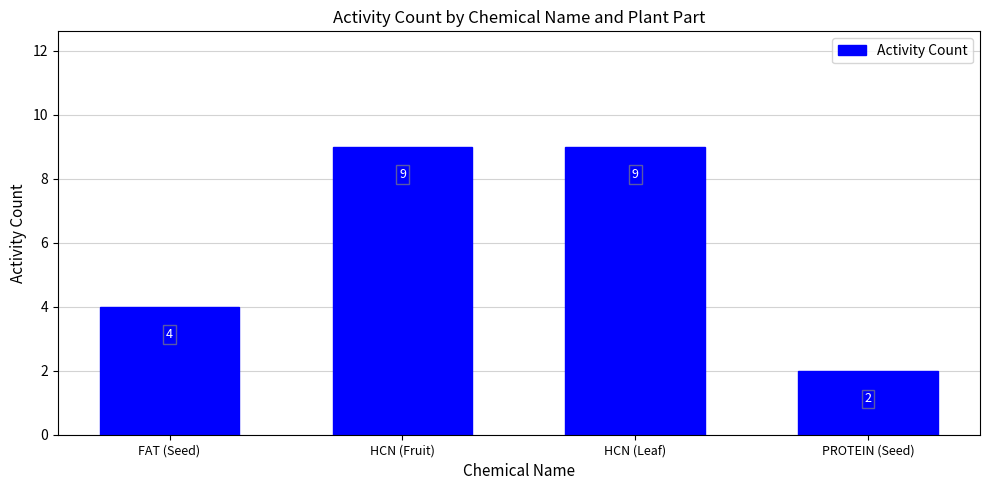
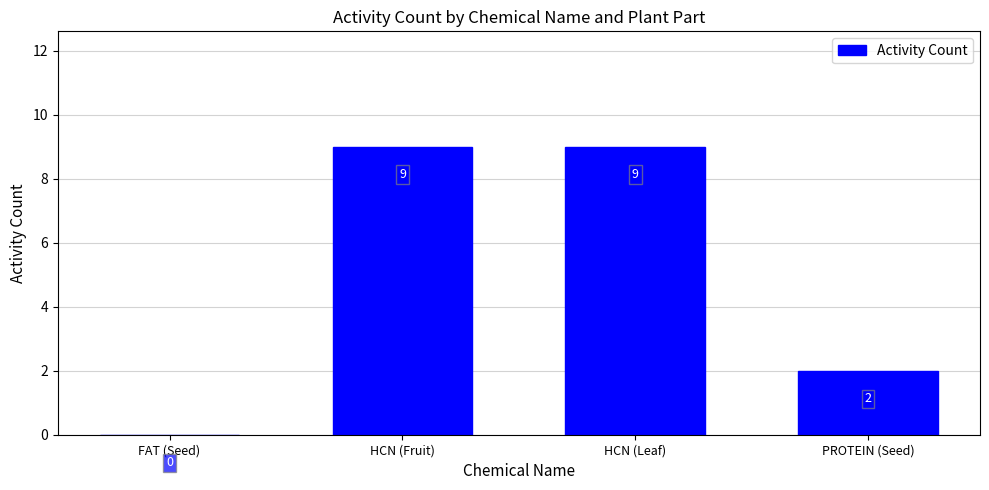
  {
-   "FAT (Seed)": 4
+   "FAT (Seed)": 0
  }
